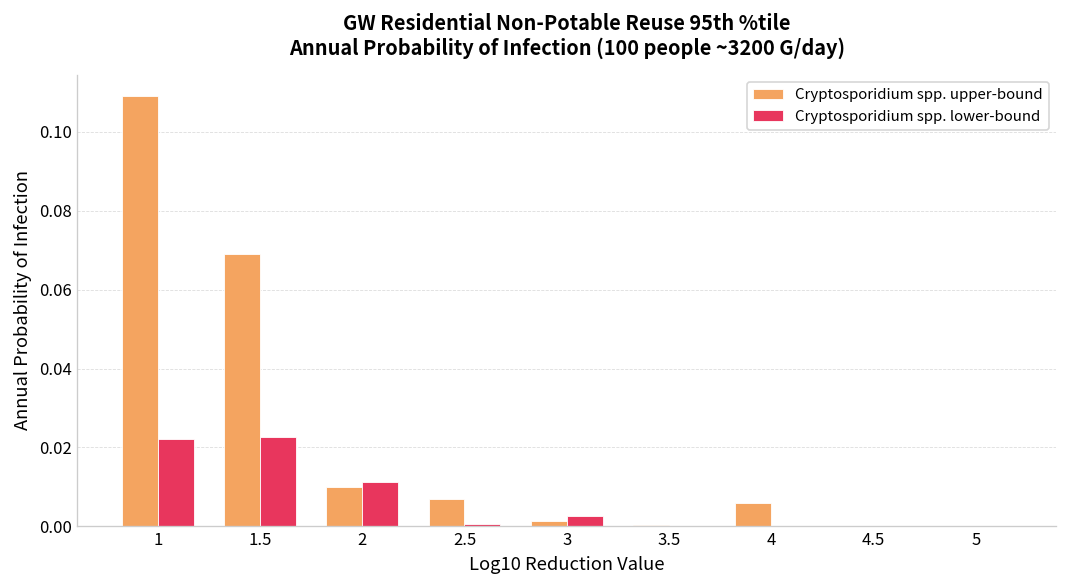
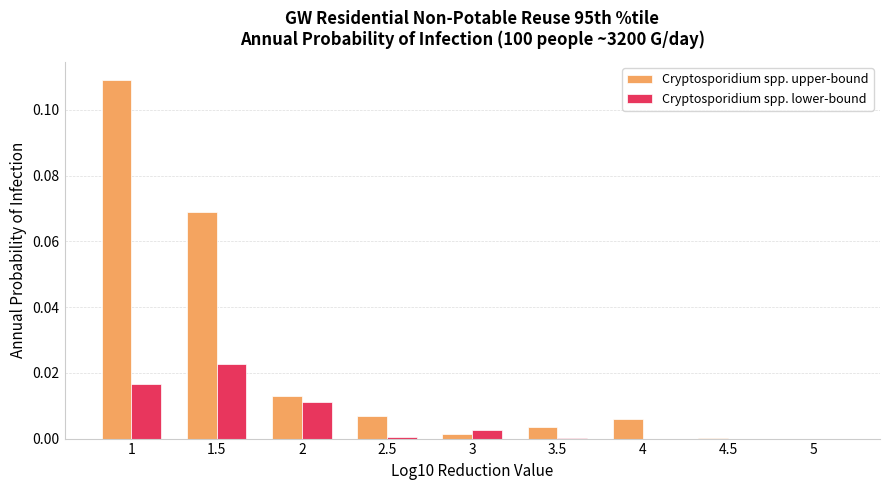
  {
    "Cryptosporidium spp. upper-bound": {
      "1": 0.109,
      "1.5": 0.069,
-     "2": 0.010,
+     "2": 0.013,
      "2.5": 0.007,
      "3": 0.001,
-     "3.5": 0.000,
+     "3.5": 0.003,
      "4": 0.006
    },
    "Cryptosporidium spp. lower-bound": {
-     "1": 0.022,
+     "1": 0.017,
      "1.5": 0.023,
      "2": 0.011,
      "3": 0.003
    }
  }
